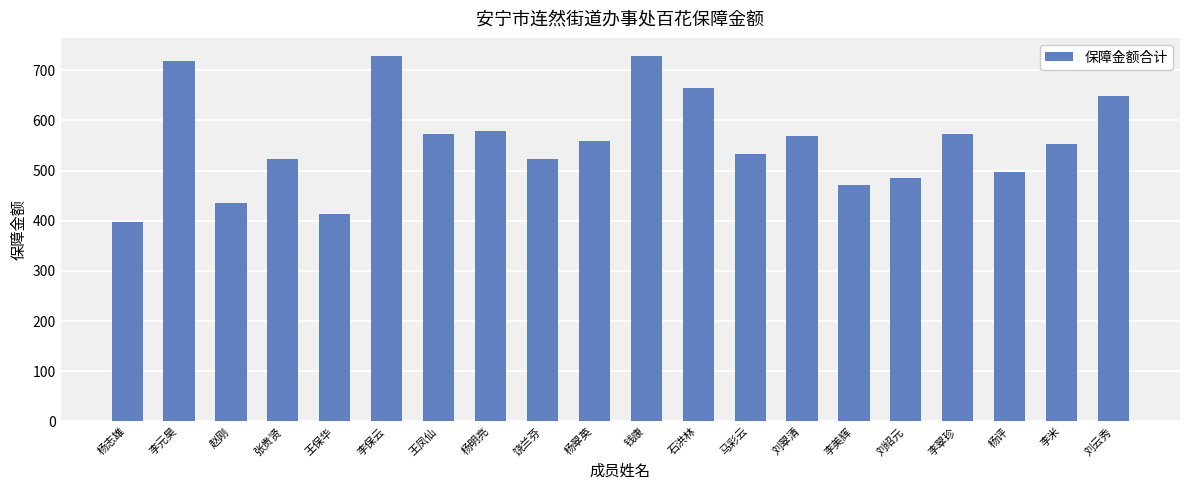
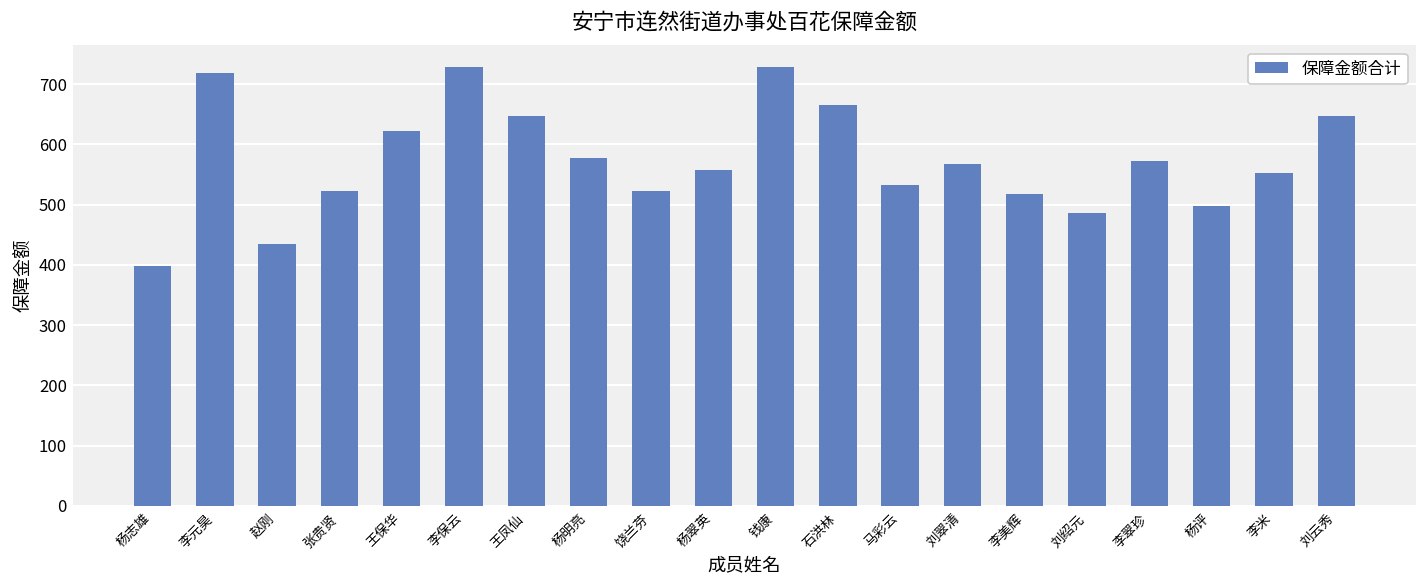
  {
    "杨志雄": 400,
    "李元昊": 720,
    "赵刚": 440,
    "张贵贤": 520,
-   "王保华": 410,
+   "王保华": 620,
    "李保云": 730,
-   "王凤仙": 570,
+   "王凤仙": 650,
    "杨明亮": 580,
    "饶兰芬": 520,
    "杨翠英": 560,
    "钱康": 730,
    "石洪林": 670,
    "马彩云": 530,
    "刘翠清": 570,
-   "李美辉": 470,
+   "李美辉": 520,
    "刘绍元": 490,
    "李翠珍": 570,
    "杨评": 500,
    "李米": 550,
    "刘云秀": 650
  }
